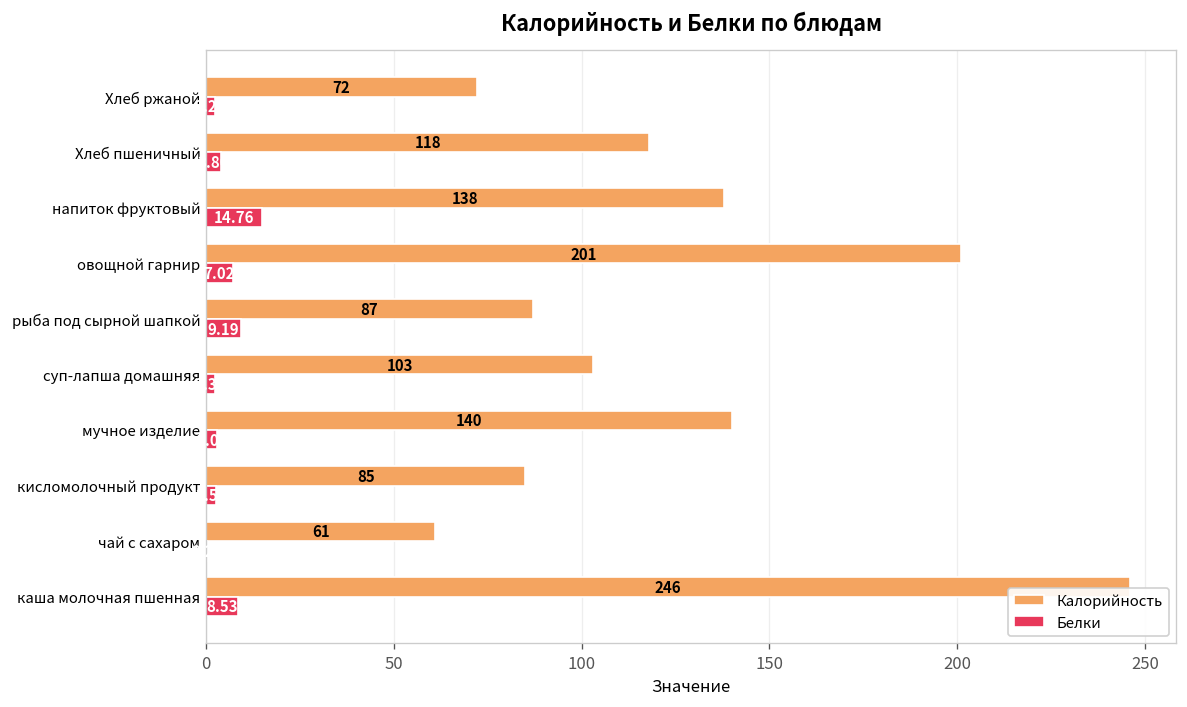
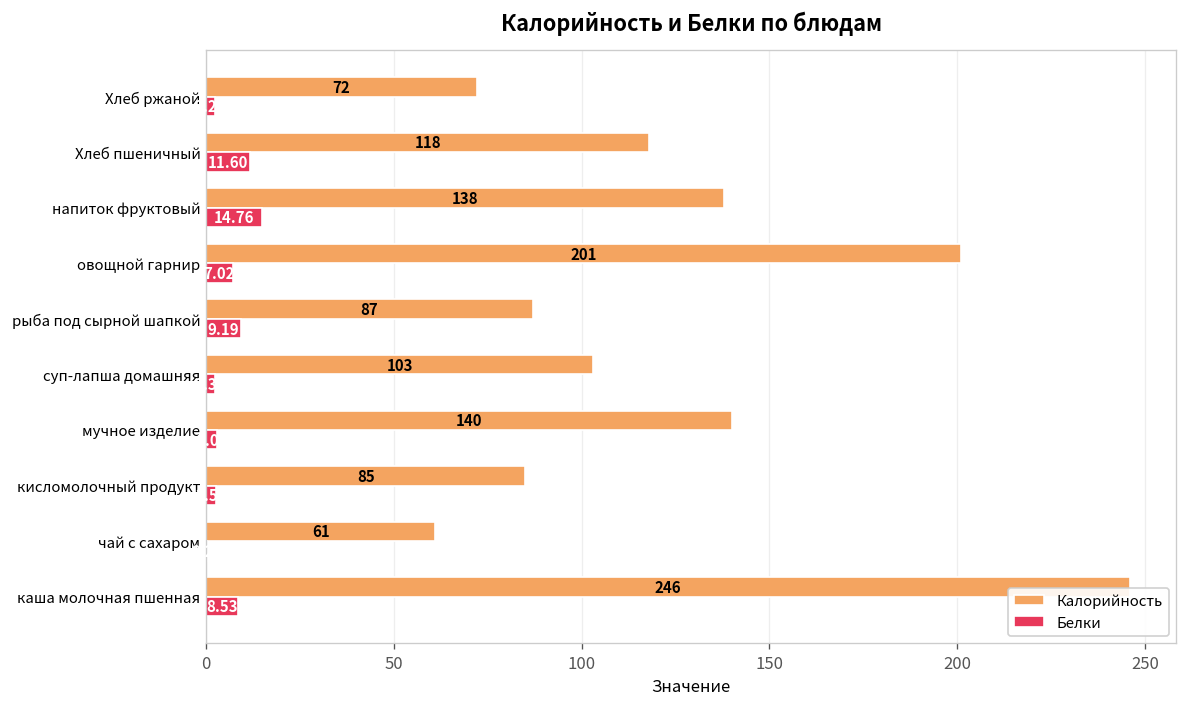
  {
    "Калорийность": {
      "Хлеб ржаной": 72,
      "Хлеб пшеничный": 118,
      "напиток фруктовый": 138,
      "овощной гарнир": 201,
      "рыба под сырной шапкой": 87,
      "суп-лапша домашняя": 103,
      "мучное изделие": 140,
      "кисломолочный продукт": 85,
      "чай с сахаром": 61
    },
    "Белки": {
      "Хлеб ржаной": 2,
-     "Хлеб пшеничный": 4,
+     "Хлеб пшеничный": 12,
      "суп-лапша домашняя": 2,
      "мучное изделие": 3,
      "кисломолочный продукт": 3
    }
  }
